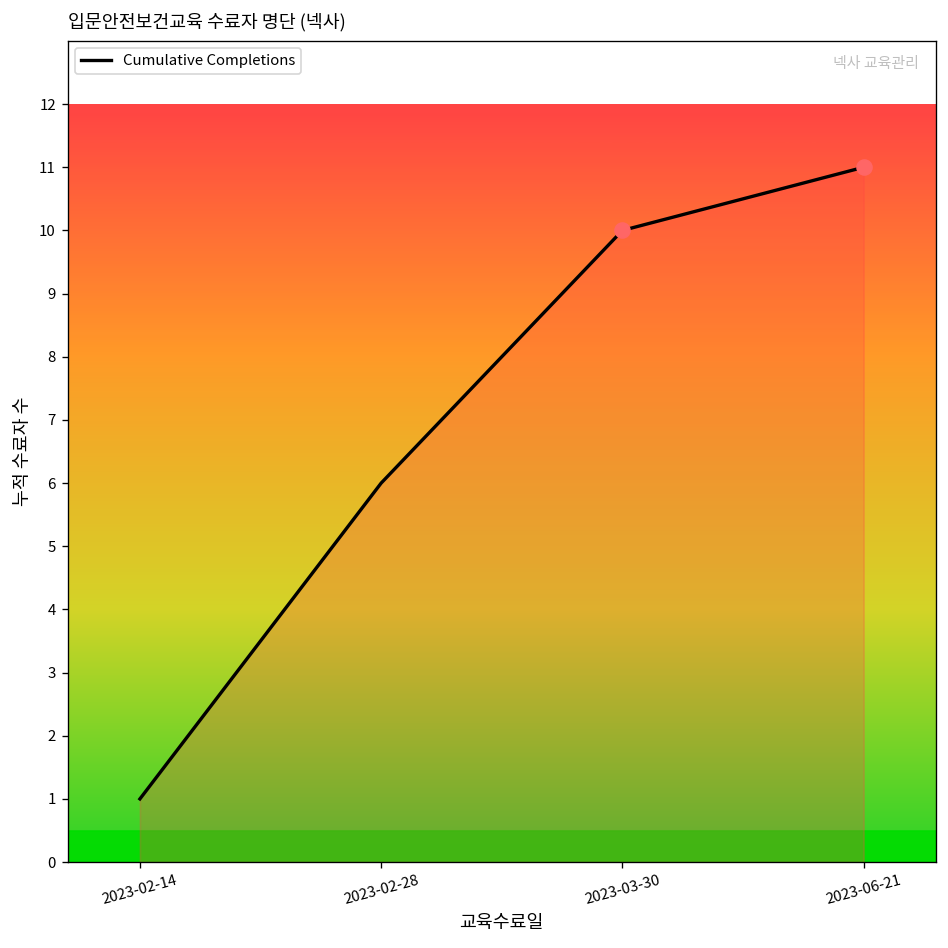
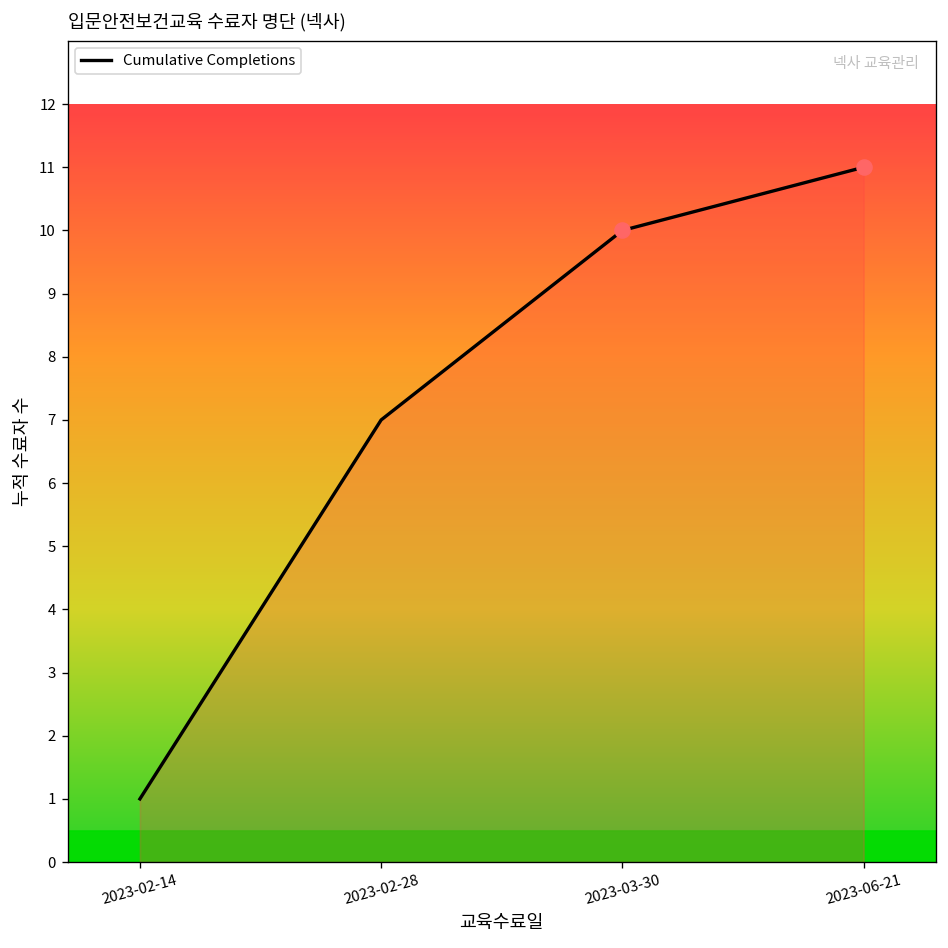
  {
    "Cumulative Completions": {
      "2023-02-14": 1,
-     "2023-02-28": 6
+     "2023-02-28": 7
    }
  }
